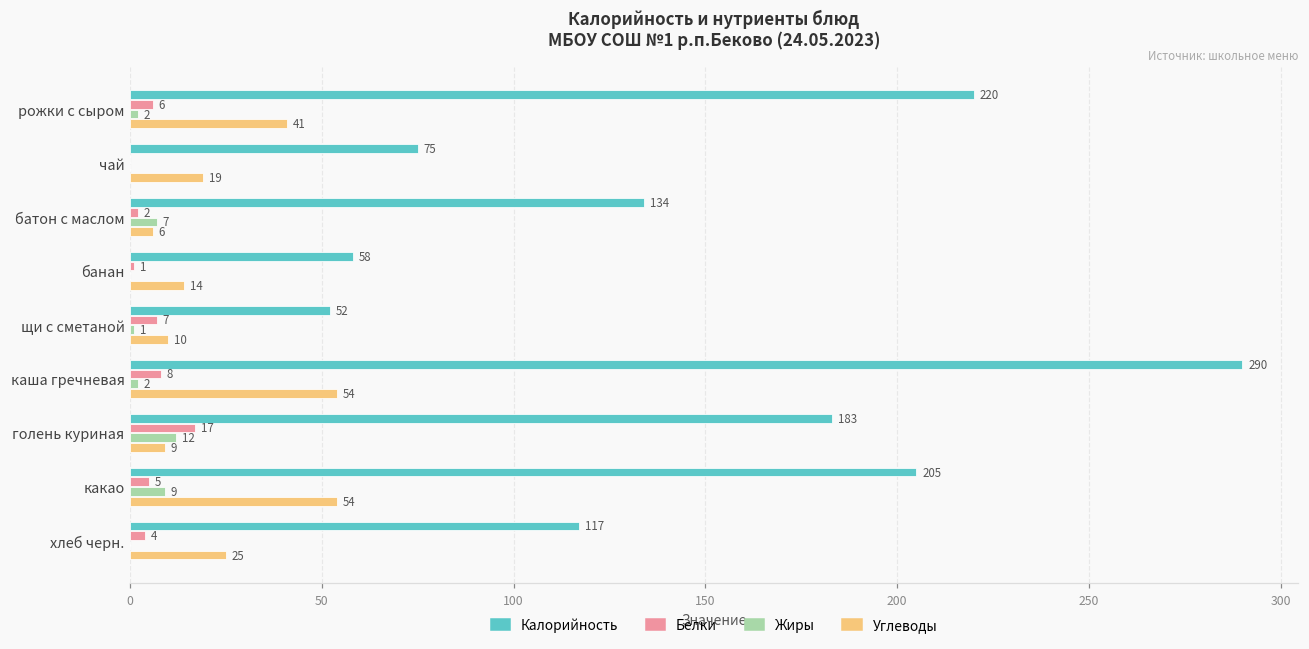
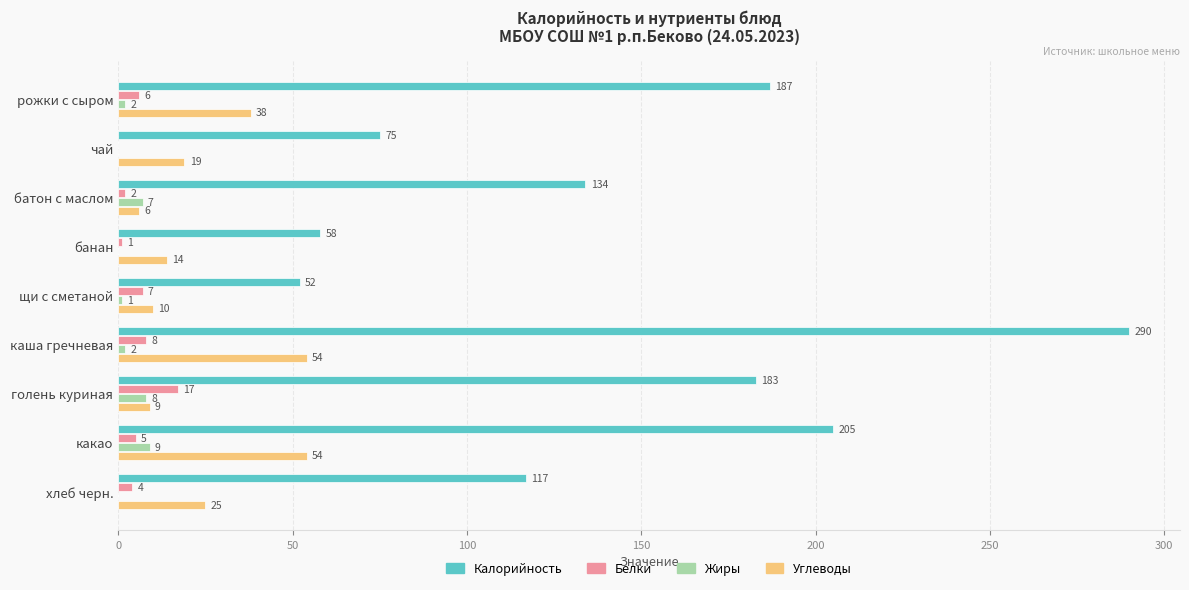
  {
    "Калорийность": {
-     "рожки с сыром": 220,
+     "рожки с сыром": 187,
      "чай": 75,
      "батон с маслом": 134,
      "банан": 58,
      "щи с сметаной": 52,
      "каша гречневая": 290,
      "голень куриная": 183,
      "какао": 205,
      "хлеб черн.": 117
    },
    "Белки": {
      "рожки с сыром": 6,
      "батон с маслом": 2,
      "банан": 1,
      "щи с сметаной": 7,
      "каша гречневая": 8,
      "голень куриная": 17,
      "какао": 5,
      "хлеб черн.": 4
    },
    "Жиры": {
      "рожки с сыром": 2,
      "батон с маслом": 7,
      "щи с сметаной": 1,
      "каша гречневая": 2,
-     "голень куриная": 12,
+     "голень куриная": 8,
      "какао": 9
    },
    "Углеводы": {
-     "рожки с сыром": 41,
+     "рожки с сыром": 38,
      "чай": 19,
      "батон с маслом": 6,
      "банан": 14,
      "щи с сметаной": 10,
      "каша гречневая": 54,
      "голень куриная": 9,
      "какао": 54,
      "хлеб черн.": 25
    }
  }
